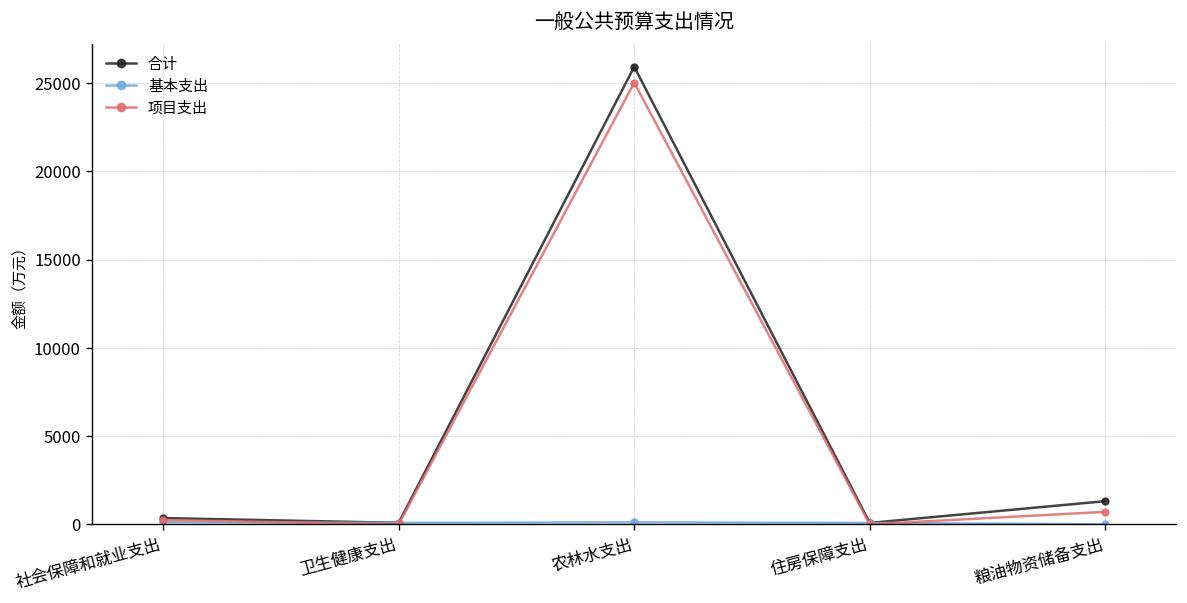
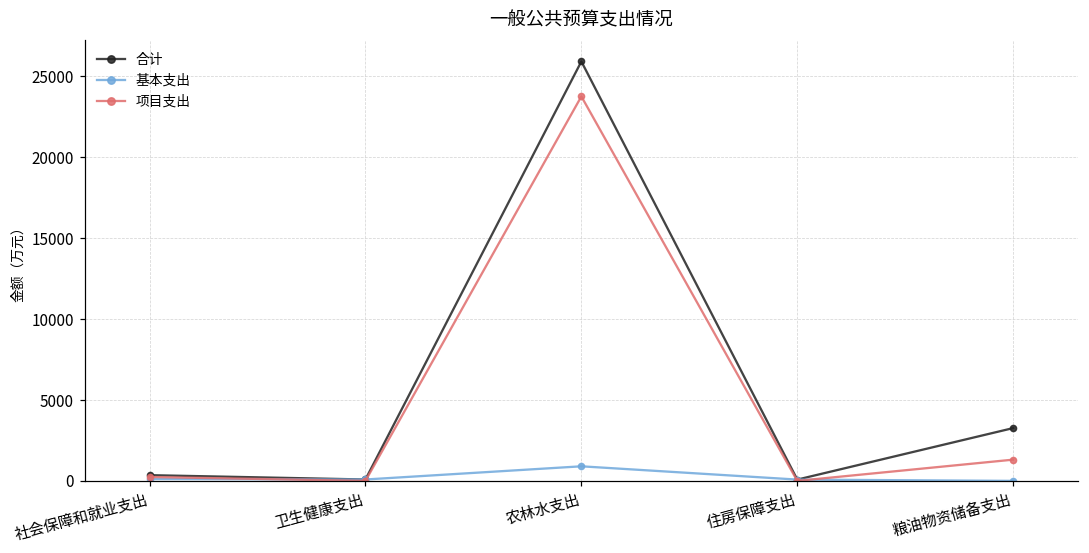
  {
    "合计": {
      "农林水支出": 25900,
-     "粮油物资储备支出": 1300
+     "粮油物资储备支出": 3300
    },
    "基本支出": {
-     "农林水支出": 100,
+     "农林水支出": 900,
      "粮油物资储备支出": 0
    },
    "项目支出": {
-     "农林水支出": 25000,
-     "粮油物资储备支出": 700
+     "农林水支出": 23800,
+     "粮油物资储备支出": 1300
    }
  }
